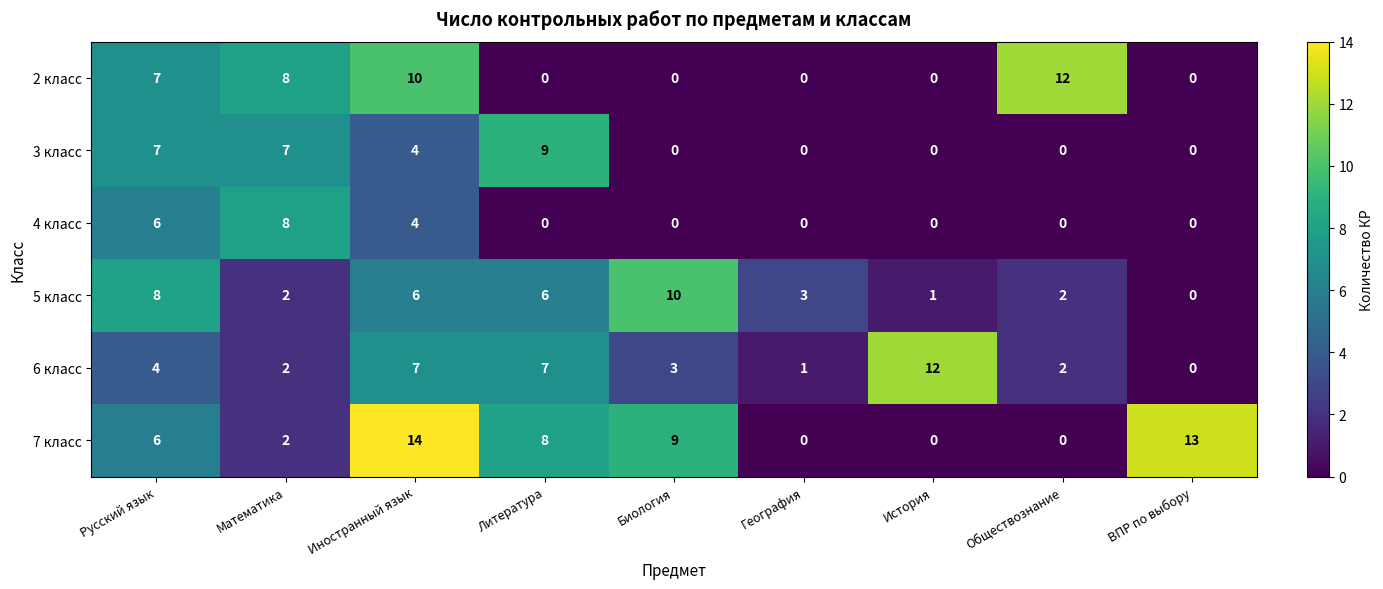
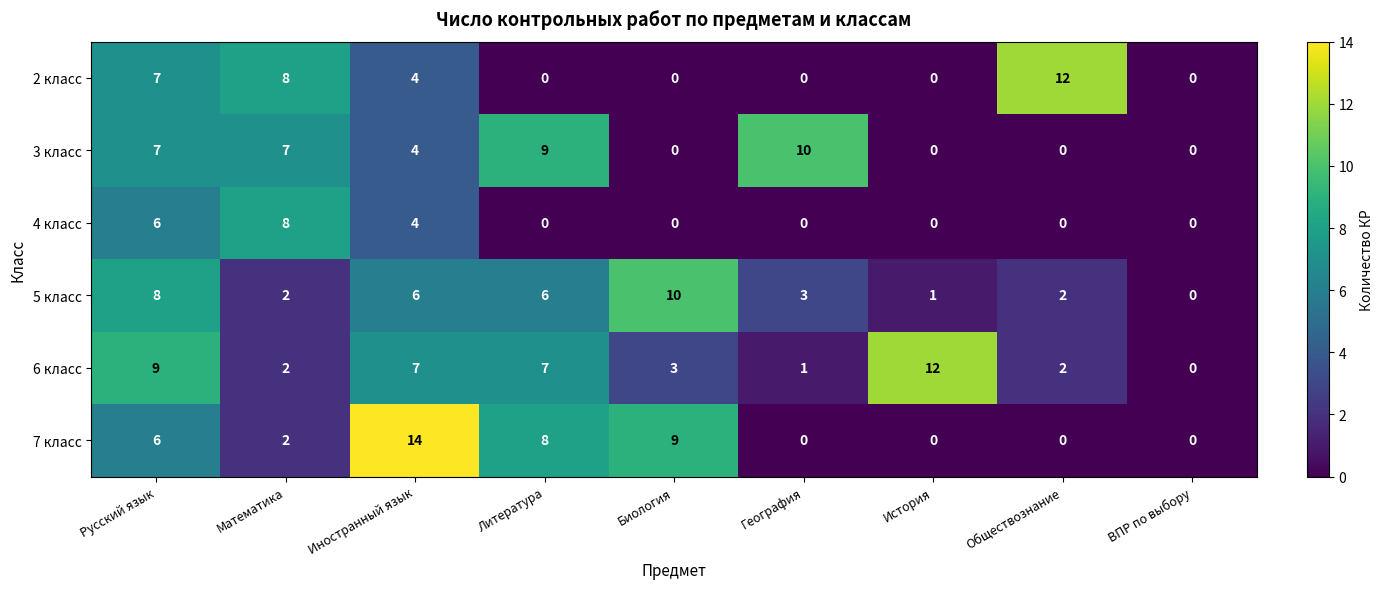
  {
    "2 класс": {
      "Русский язык": 7,
      "Математика": 8,
-     "Иностранный язык": 10,
+     "Иностранный язык": 4,
      "Литература": 0,
      "Биология": 0,
      "География": 0,
      "История": 0,
      "Обществознание": 12,
      "ВПР по выбору": 0
    },
    "3 класс": {
      "Русский язык": 7,
      "Математика": 7,
      "Иностранный язык": 4,
      "Литература": 9,
      "Биология": 0,
-     "География": 0,
+     "География": 10,
      "История": 0,
      "Обществознание": 0,
      "ВПР по выбору": 0
    },
    "4 класс": {
      "Русский язык": 6,
      "Математика": 8,
      "Иностранный язык": 4,
      "Литература": 0,
      "Биология": 0,
      "География": 0,
      "История": 0,
      "Обществознание": 0,
      "ВПР по выбору": 0
    },
    "5 класс": {
      "Русский язык": 8,
      "Математика": 2,
      "Иностранный язык": 6,
      "Литература": 6,
      "Биология": 10,
      "География": 3,
      "История": 1,
      "Обществознание": 2,
      "ВПР по выбору": 0
    },
    "6 класс": {
-     "Русский язык": 4,
+     "Русский язык": 9,
      "Математика": 2,
      "Иностранный язык": 7,
      "Литература": 7,
      "Биология": 3,
      "География": 1,
      "История": 12,
      "Обществознание": 2,
      "ВПР по выбору": 0
    },
    "7 класс": {
      "Русский язык": 6,
      "Математика": 2,
      "Иностранный язык": 14,
      "Литература": 8,
      "Биология": 9,
      "География": 0,
      "История": 0,
      "Обществознание": 0,
-     "ВПР по выбору": 13
+     "ВПР по выбору": 0
    }
  }
